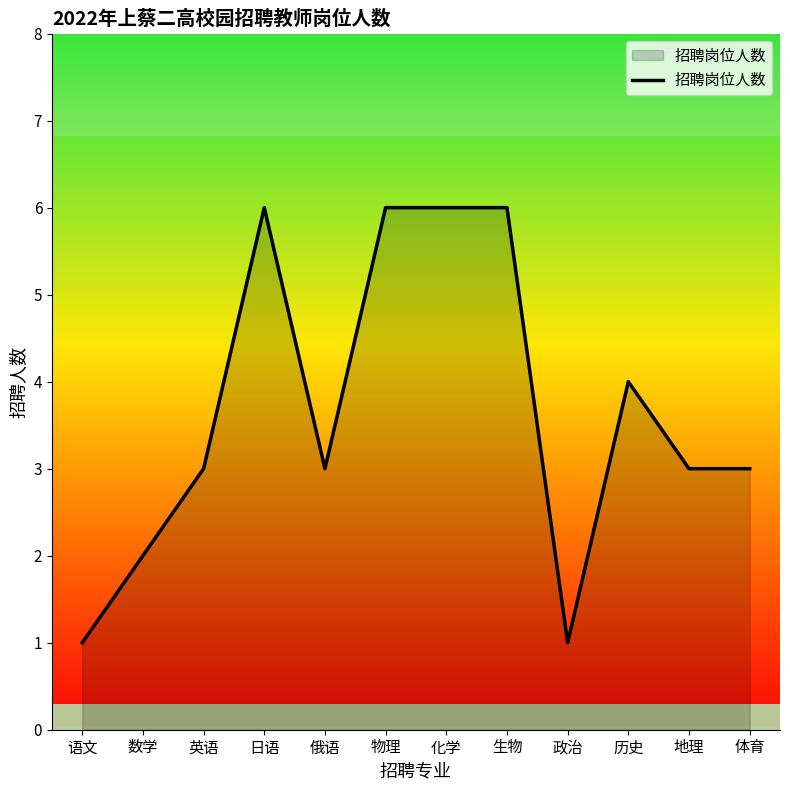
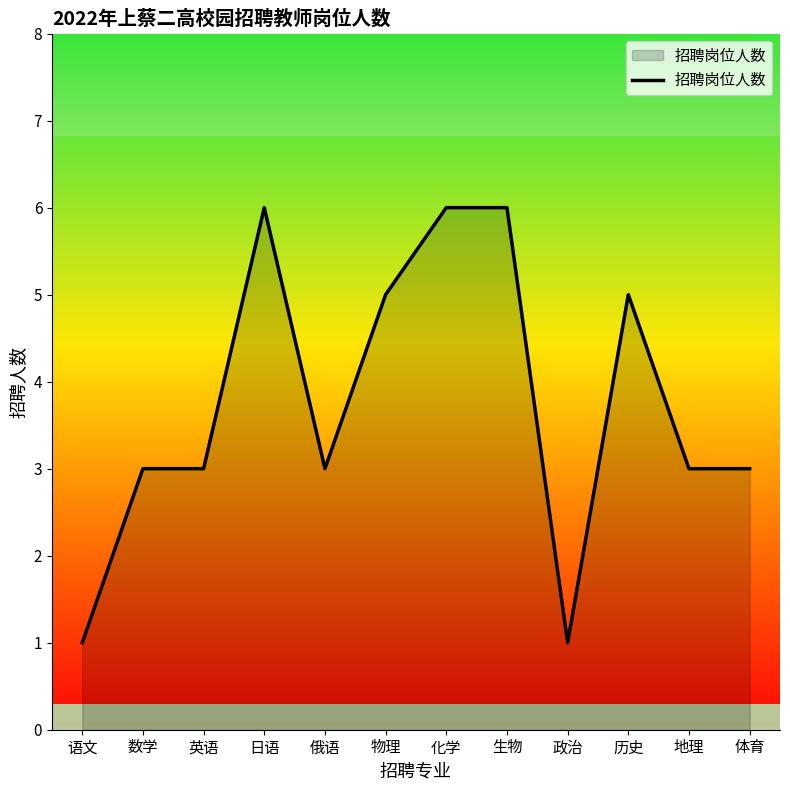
  {
    "语文": 1,
-   "数学": 2,
+   "数学": 3,
    "英语": 3,
    "日语": 6,
    "俄语": 3,
-   "物理": 6,
+   "物理": 5,
    "化学": 6,
    "生物": 6,
    "政治": 1,
-   "历史": 4,
+   "历史": 5,
    "地理": 3,
    "体育": 3
  }
